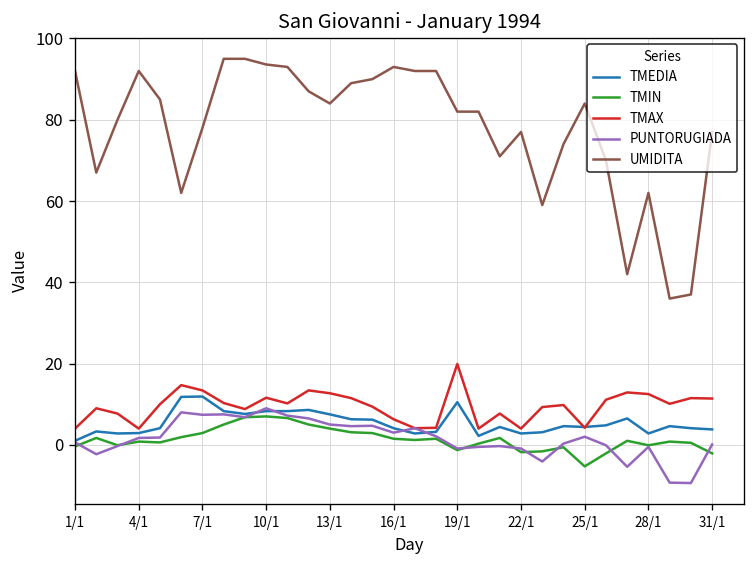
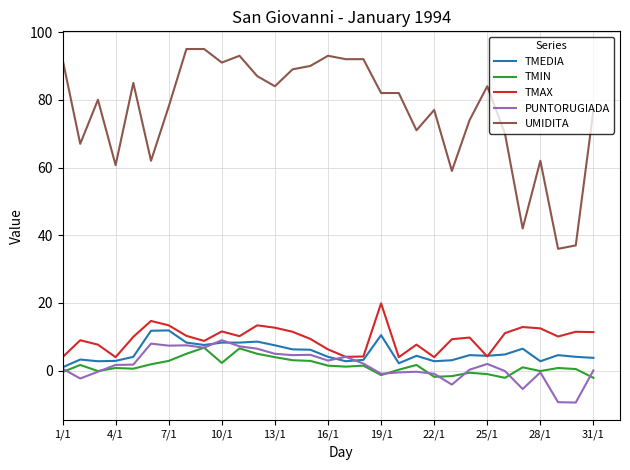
  {
    "TMEDIA": {
      "4/1": 3,
      "7/1": 12,
      "13/1": 8,
      "16/1": 4,
      "19/1": 11,
      "22/1": 3,
      "28/1": 3,
      "31/1": 4
    },
    "TMIN": {
      "1/1": 0,
      "4/1": 1,
      "7/1": 3,
-     "10/1": 7,
+     "10/1": 2,
      "13/1": 4,
      "16/1": 2,
      "22/1": -2,
-     "25/1": -5,
+     "25/1": -1,
      "31/1": -2
    },
    "TMAX": {
      "1/1": 4,
      "4/1": 4,
      "7/1": 13,
      "10/1": 12,
      "13/1": 13,
      "16/1": 6,
      "19/1": 20,
      "22/1": 4,
      "28/1": 13,
      "31/1": 11
    },
    "PUNTORUGIADA": {
      "4/1": 2,
      "7/1": 7,
      "13/1": 5,
      "16/1": 3,
      "22/1": -1,
      "25/1": 2,
      "31/1": 0
    },
    "UMIDITA": {
      "1/1": 92,
-     "4/1": 92,
+     "4/1": 61,
      "7/1": 78,
-     "10/1": 94,
+     "10/1": 91,
      "13/1": 84,
      "16/1": 93,
      "19/1": 82,
      "22/1": 77,
      "25/1": 84,
      "28/1": 62
    }
  }
